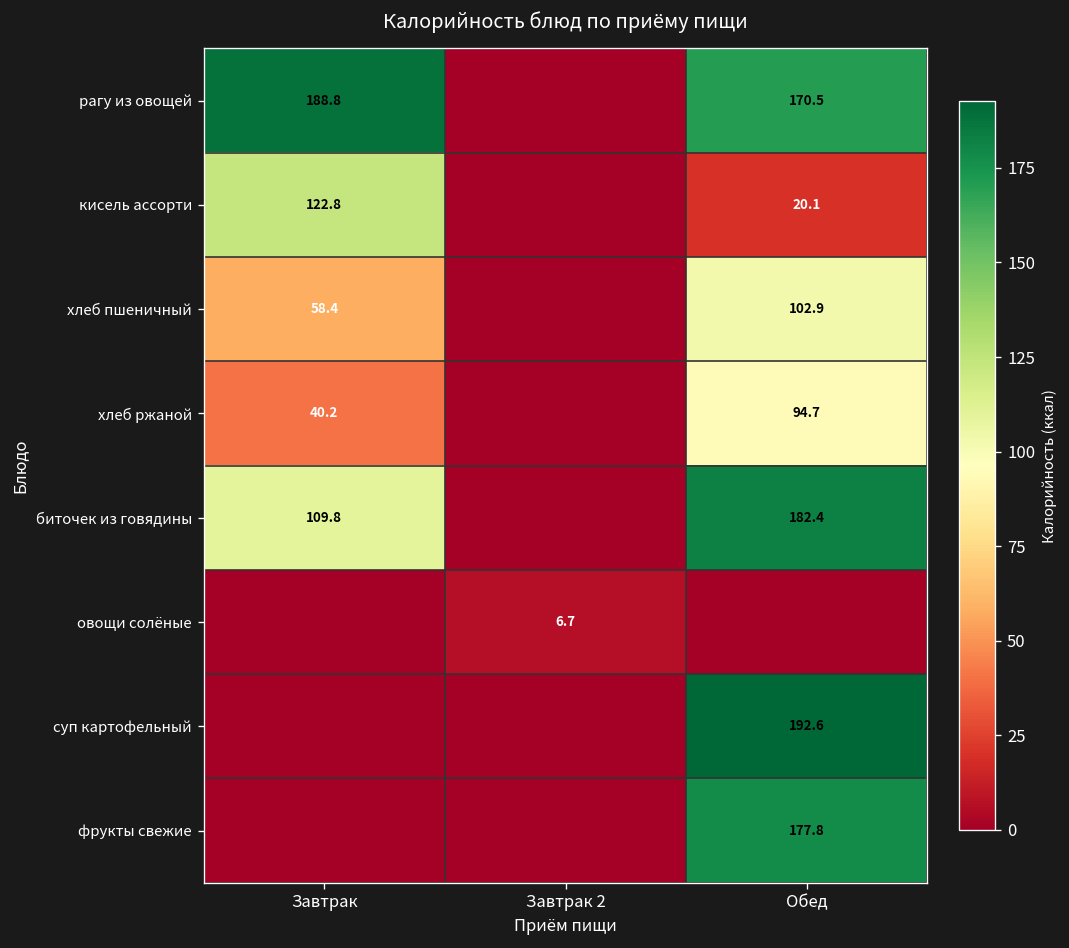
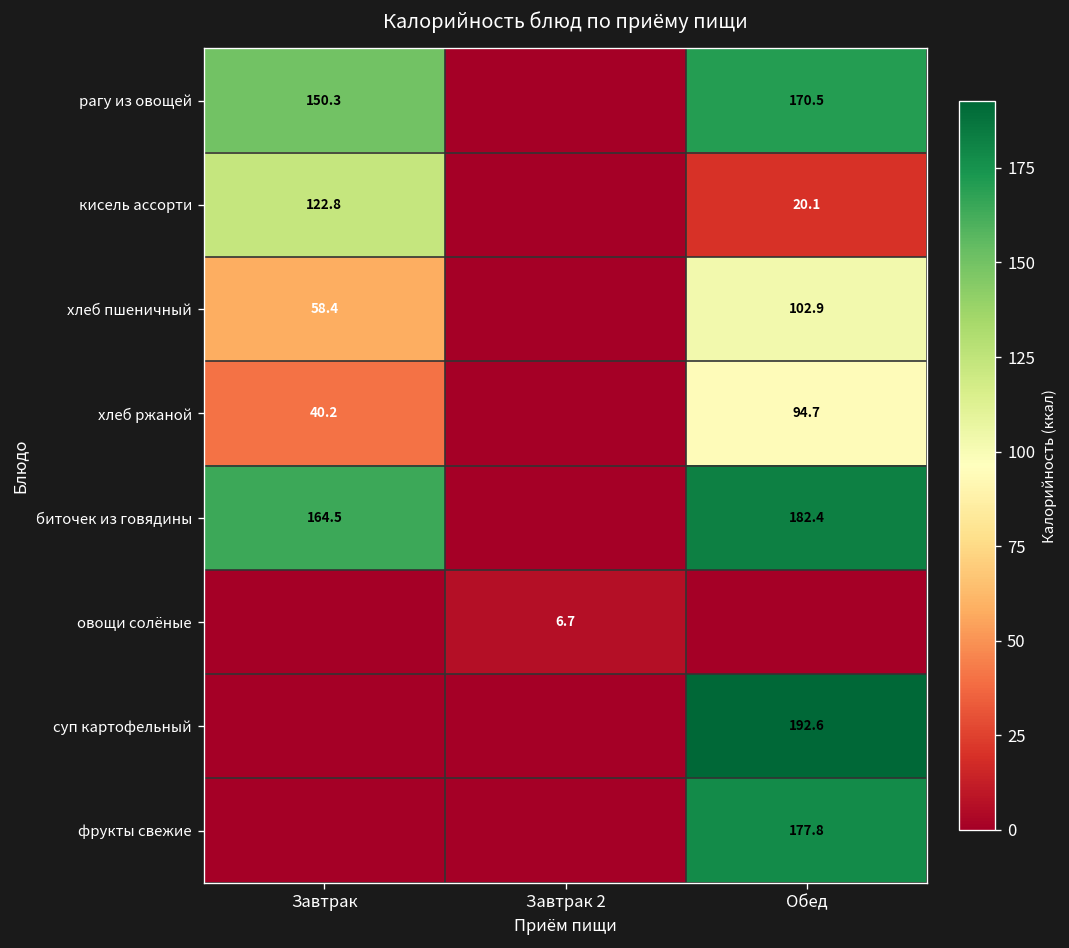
  {
    "рагу из овощей": {
-     "Завтрак": 188.8,
+     "Завтрак": 150.3,
      "Обед": 170.5
    },
    "кисель ассорти": {
      "Завтрак": 122.8,
      "Обед": 20.1
    },
    "хлеб пшеничный": {
      "Завтрак": 58.4,
      "Обед": 102.9
    },
    "хлеб ржаной": {
      "Завтрак": 40.2,
      "Обед": 94.7
    },
    "биточек из говядины": {
-     "Завтрак": 109.8,
+     "Завтрак": 164.5,
      "Обед": 182.4
    },
    "овощи солёные": {
      "Завтрак 2": 6.7
    },
    "суп картофельный": {
      "Обед": 192.6
    },
    "фрукты свежие": {
      "Обед": 177.8
    }
  }
